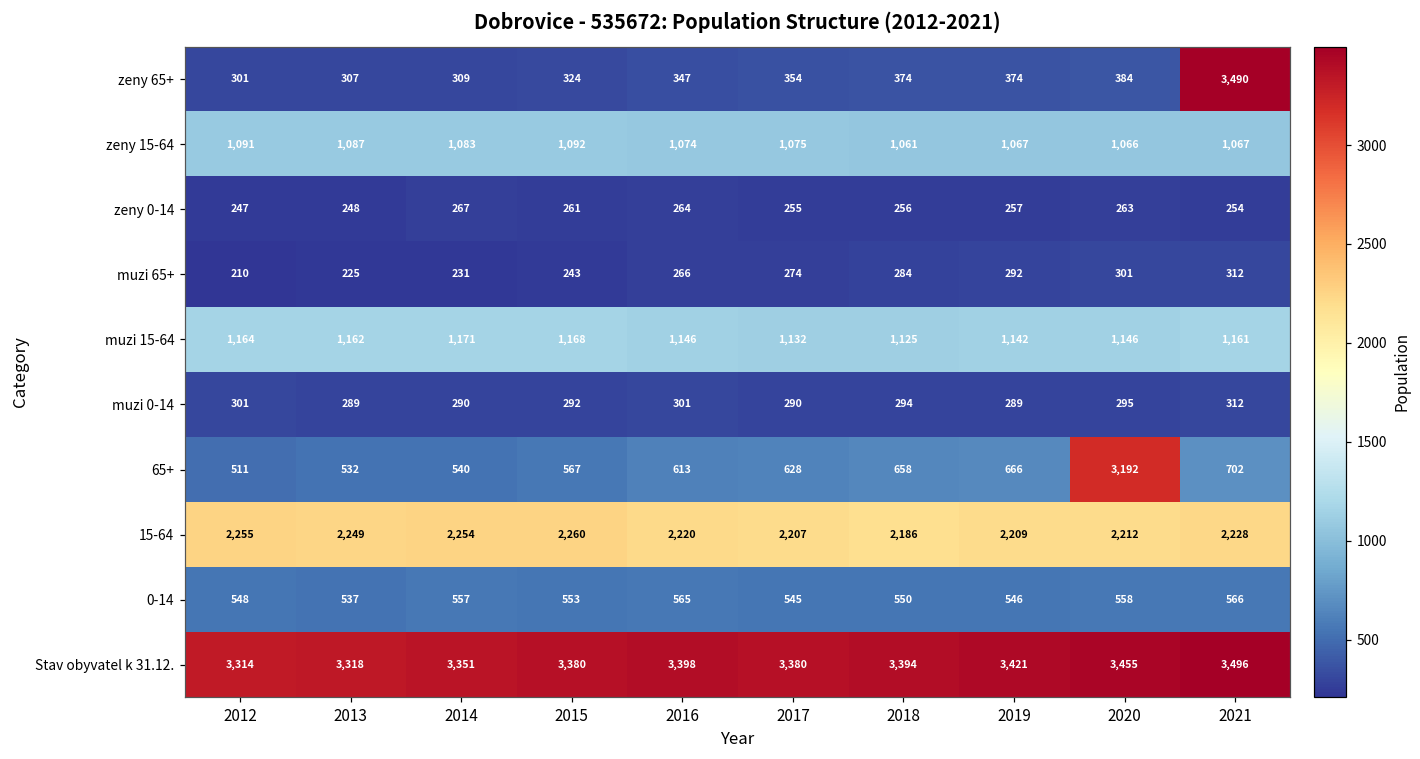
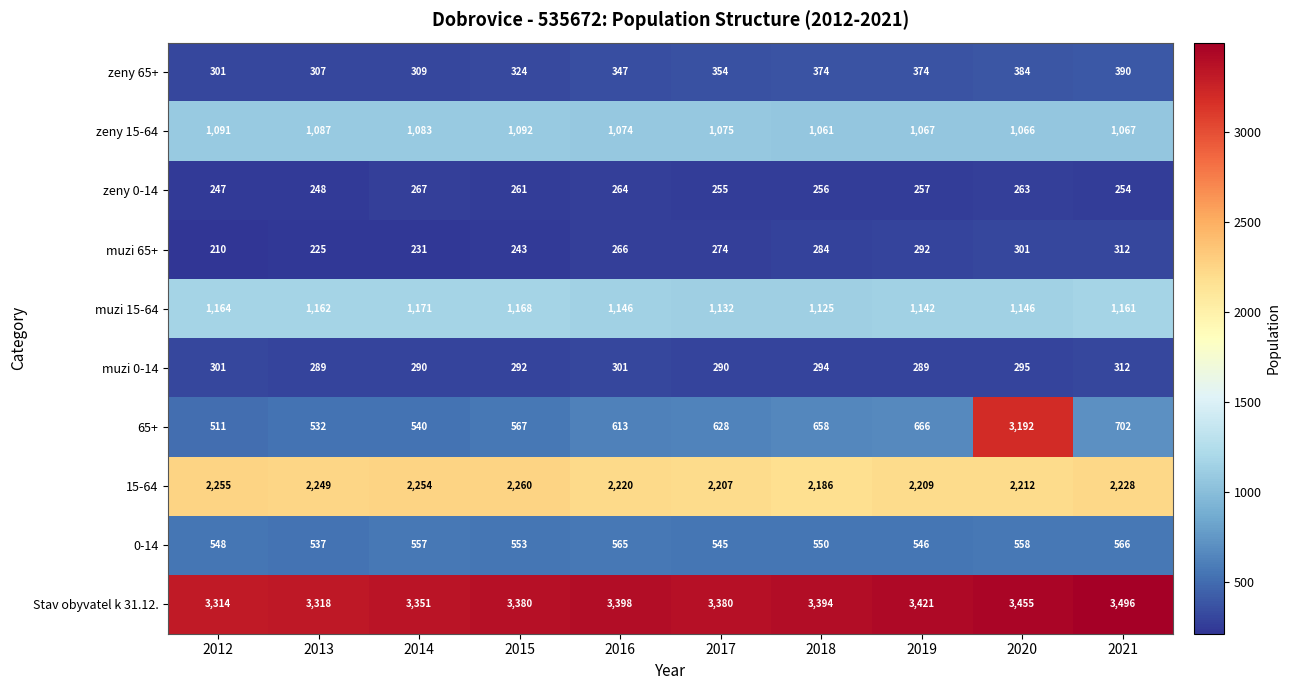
  {
    "zeny 65+": {
      "2012": "301",
      "2013": "307",
      "2014": "309",
      "2015": "324",
      "2016": "347",
      "2017": "354",
      "2018": "374",
      "2019": "374",
      "2020": "384",
-     "2021": "3,490"
+     "2021": "390"
    },
    "zeny 15-64": {
      "2012": "1,091",
      "2013": "1,087",
      "2014": "1,083",
      "2015": "1,092",
      "2016": "1,074",
      "2017": "1,075",
      "2018": "1,061",
      "2019": "1,067",
      "2020": "1,066",
      "2021": "1,067"
    },
    "zeny 0-14": {
      "2012": "247",
      "2013": "248",
      "2014": "267",
      "2015": "261",
      "2016": "264",
      "2017": "255",
      "2018": "256",
      "2019": "257",
      "2020": "263",
      "2021": "254"
    },
    "muzi 65+": {
      "2012": "210",
      "2013": "225",
      "2014": "231",
      "2015": "243",
      "2016": "266",
      "2017": "274",
      "2018": "284",
      "2019": "292",
      "2020": "301",
      "2021": "312"
    },
    "muzi 15-64": {
      "2012": "1,164",
      "2013": "1,162",
      "2014": "1,171",
      "2015": "1,168",
      "2016": "1,146",
      "2017": "1,132",
      "2018": "1,125",
      "2019": "1,142",
      "2020": "1,146",
      "2021": "1,161"
    },
    "muzi 0-14": {
      "2012": "301",
      "2013": "289",
      "2014": "290",
      "2015": "292",
      "2016": "301",
      "2017": "290",
      "2018": "294",
      "2019": "289",
      "2020": "295",
      "2021": "312"
    },
    "65+": {
      "2012": "511",
      "2013": "532",
      "2014": "540",
      "2015": "567",
      "2016": "613",
      "2017": "628",
      "2018": "658",
      "2019": "666",
      "2020": "3,192",
      "2021": "702"
    },
    "15-64": {
      "2012": "2,255",
      "2013": "2,249",
      "2014": "2,254",
      "2015": "2,260",
      "2016": "2,220",
      "2017": "2,207",
      "2018": "2,186",
      "2019": "2,209",
      "2020": "2,212",
      "2021": "2,228"
    },
    "0-14": {
      "2012": "548",
      "2013": "537",
      "2014": "557",
      "2015": "553",
      "2016": "565",
      "2017": "545",
      "2018": "550",
      "2019": "546",
      "2020": "558",
      "2021": "566"
    },
    "Stav obyvatel k 31.12.": {
      "2012": "3,314",
      "2013": "3,318",
      "2014": "3,351",
      "2015": "3,380",
      "2016": "3,398",
      "2017": "3,380",
      "2018": "3,394",
      "2019": "3,421",
      "2020": "3,455",
      "2021": "3,496"
    }
  }
